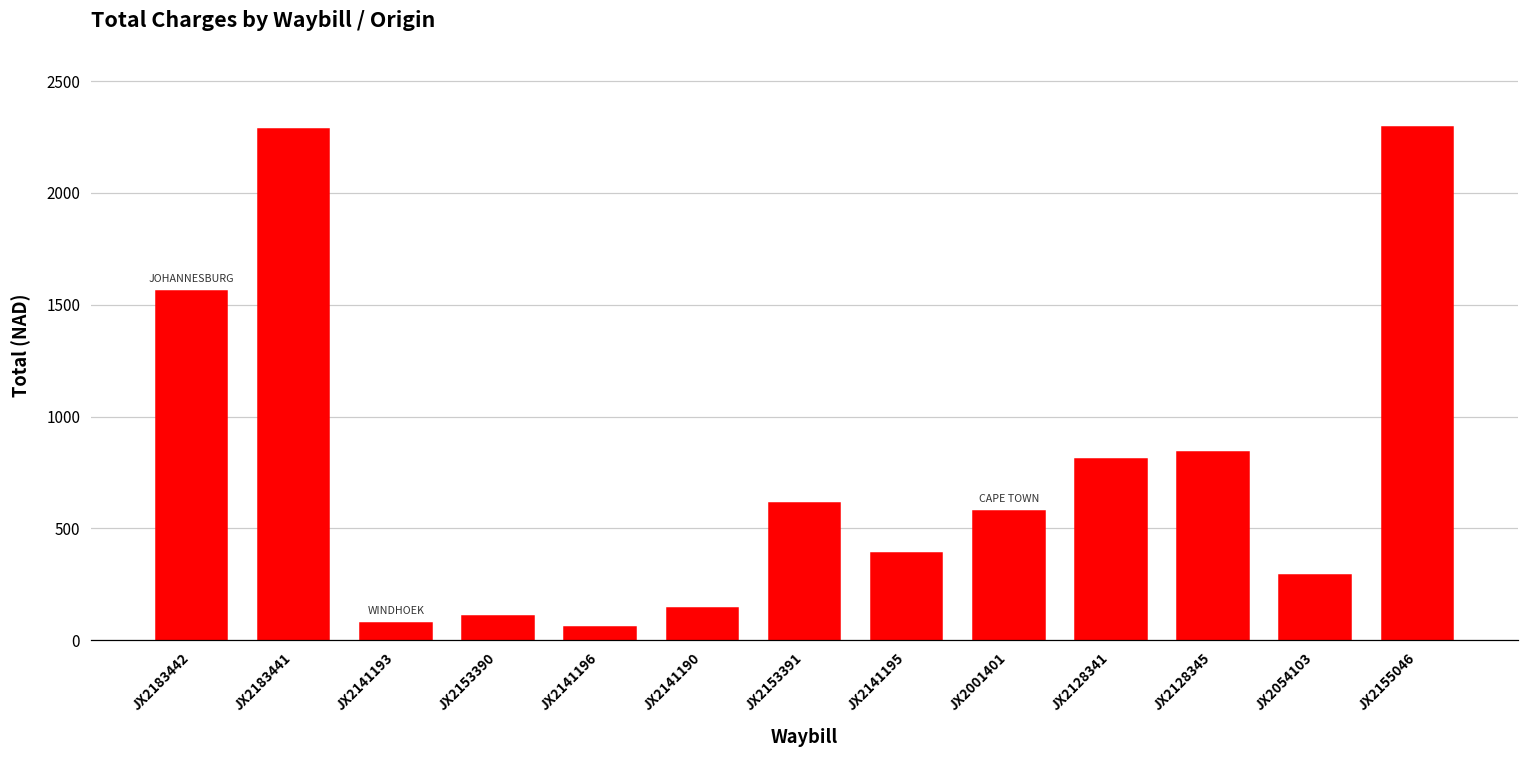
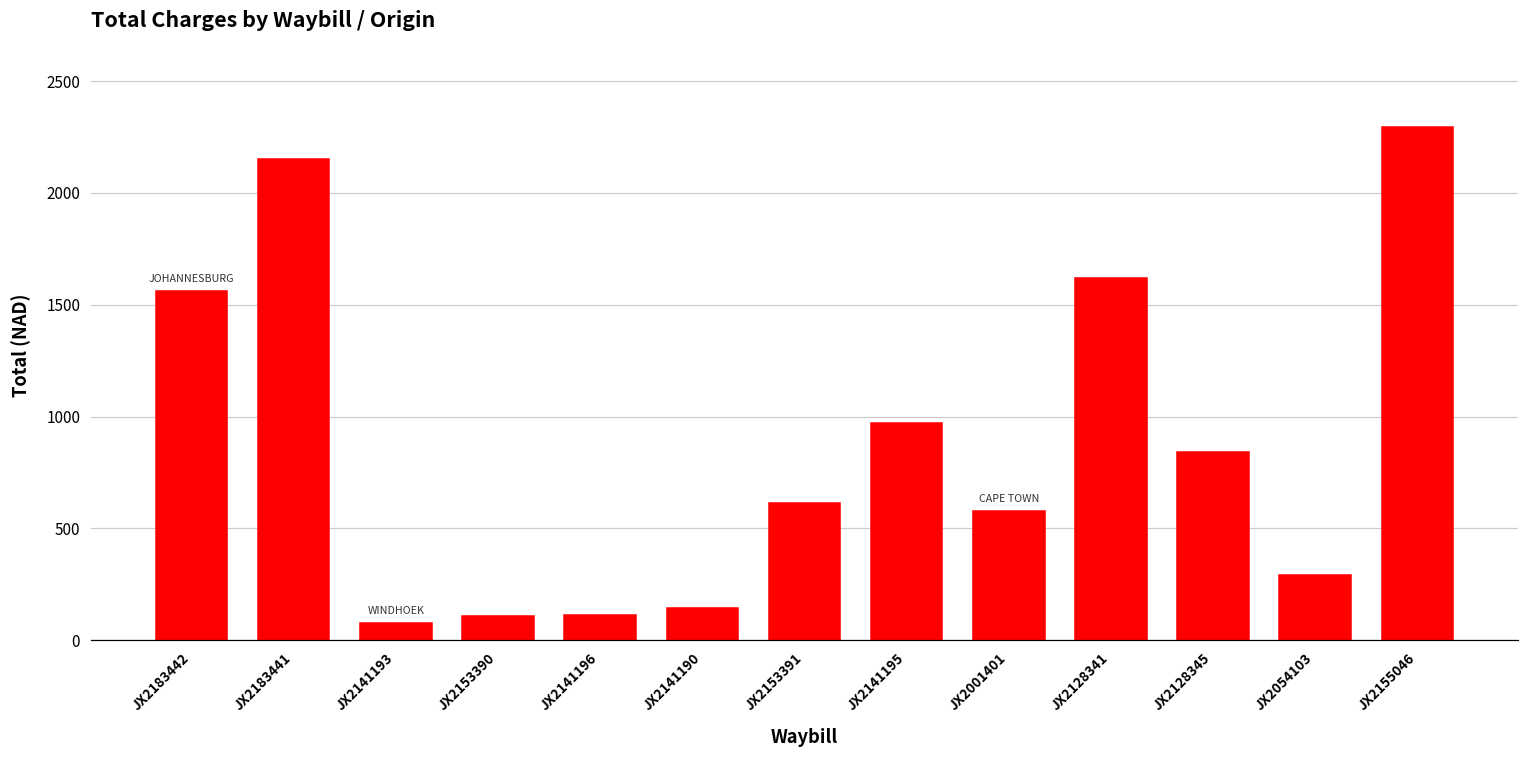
  {
    "JX2183442": 1560,
-   "JX2183441": 2290,
+   "JX2183441": 2150,
    "JX2141193": 80,
    "JX2153390": 110,
-   "JX2141196": 60,
+   "JX2141196": 110,
    "JX2141190": 140,
    "JX2153391": 610,
-   "JX2141195": 390,
+   "JX2141195": 970,
    "JX2001401": 580,
-   "JX2128341": 810,
+   "JX2128341": 1620,
    "JX2128345": 840,
    "JX2054103": 290,
    "JX2155046": 2290
  }
